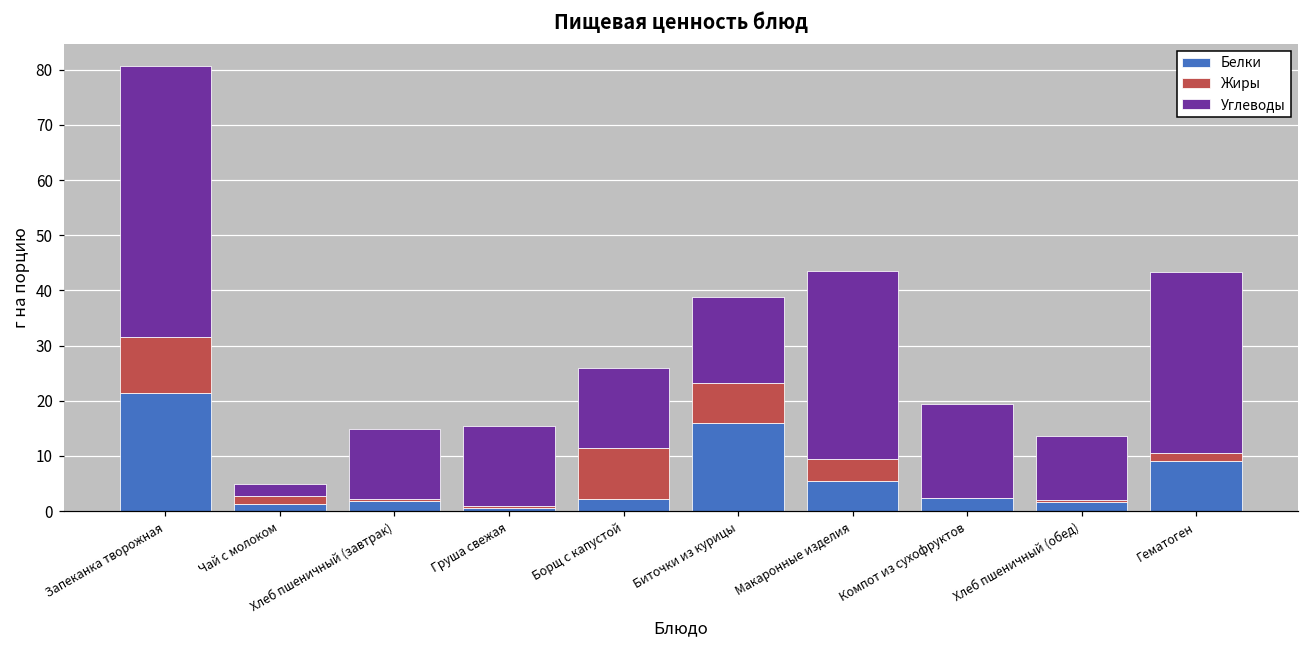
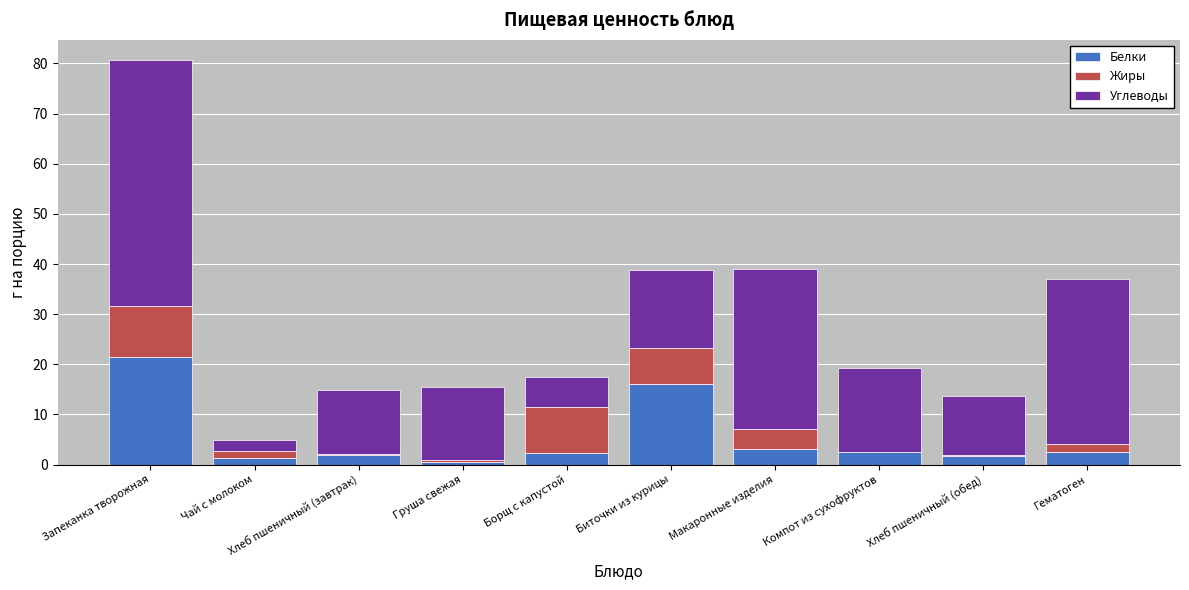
  {
    "Белки": {
      "Запеканка творожная": 21,
      "Чай с молоком": 1,
      "Хлеб пшеничный (завтрак)": 2,
      "Груша свежая": 1,
      "Борщ с капустой": 2,
      "Биточки из курицы": 16,
-     "Макаронные изделия": 5,
+     "Макаронные изделия": 3,
      "Компот из сухофруктов": 2,
      "Хлеб пшеничный (обед)": 2,
-     "Гематоген": 9
+     "Гематоген": 3
    },
    "Жиры": {
      "Запеканка творожная": 10,
      "Чай с молоком": 1,
      "Борщ с капустой": 9,
      "Биточки из курицы": 7,
      "Макаронные изделия": 4,
      "Компот из сухофруктов": 0,
      "Гематоген": 2
    },
    "Углеводы": {
      "Запеканка творожная": 49,
      "Чай с молоком": 2,
      "Хлеб пшеничный (завтрак)": 13,
      "Груша свежая": 14,
-     "Борщ с капустой": 15,
+     "Борщ с капустой": 6,
      "Биточки из курицы": 16,
-     "Макаронные изделия": 34,
+     "Макаронные изделия": 32,
      "Компот из сухофруктов": 17,
      "Хлеб пшеничный (обед)": 12,
      "Гематоген": 33
    }
  }
